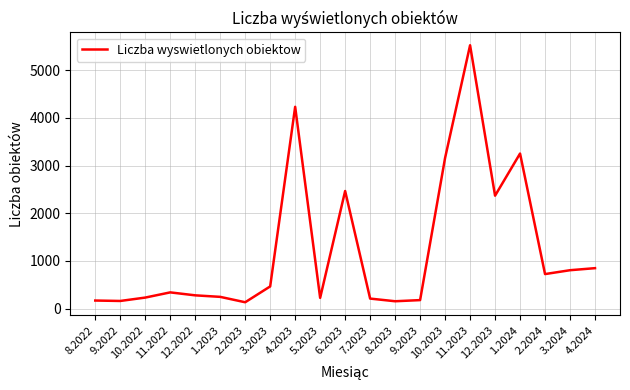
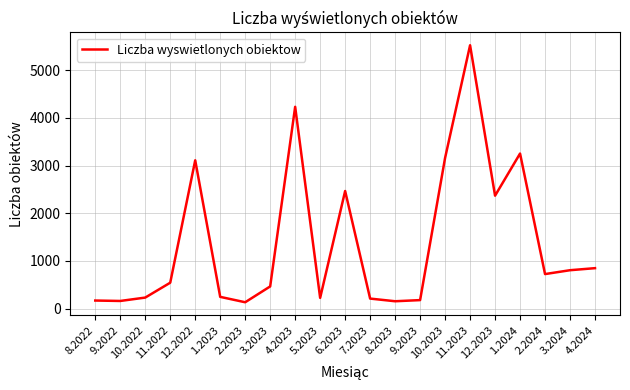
  {
    "8.2022": 200,
    "9.2022": 200,
    "10.2022": 200,
-   "11.2022": 300,
-   "12.2022": 300,
+   "11.2022": 500,
+   "12.2022": 3100,
    "1.2023": 200,
    "2.2023": 100,
    "3.2023": 500,
    "4.2023": 4200,
    "5.2023": 200,
    "6.2023": 2500,
    "7.2023": 200,
    "8.2023": 200,
    "9.2023": 200,
    "10.2023": 3200,
    "11.2023": 5500,
    "12.2023": 2400,
    "1.2024": 3300,
    "2.2024": 700,
    "3.2024": 800,
    "4.2024": 800
  }
